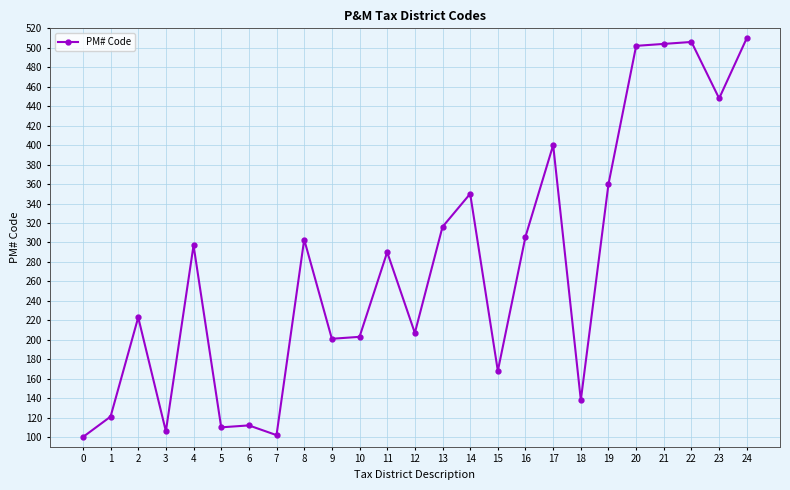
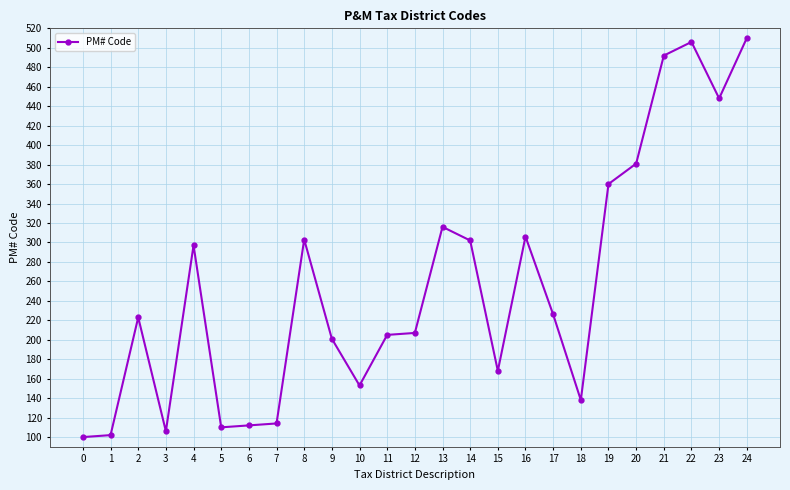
  {
    "0": 100,
-   "1": 120,
+   "1": 100,
    "2": 220,
    "3": 110,
    "4": 300,
    "5": 110,
    "6": 110,
-   "7": 100,
+   "7": 110,
    "8": 300,
    "9": 200,
-   "10": 200,
-   "11": 290,
+   "10": 150,
+   "11": 210,
    "12": 210,
    "13": 320,
-   "14": 350,
+   "14": 300,
    "15": 170,
    "16": 310,
-   "17": 400,
+   "17": 230,
    "18": 140,
    "19": 360,
-   "20": 500,
-   "21": 500,
+   "20": 380,
+   "21": 490,
    "22": 510,
    "23": 450,
    "24": 510
  }
